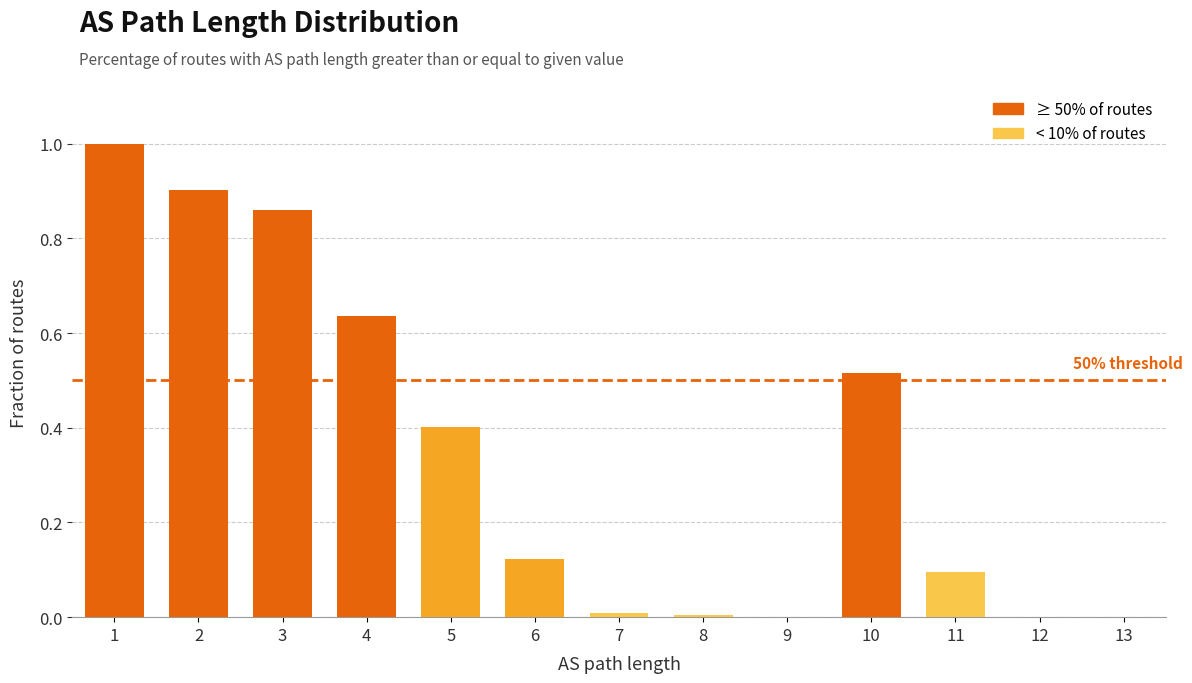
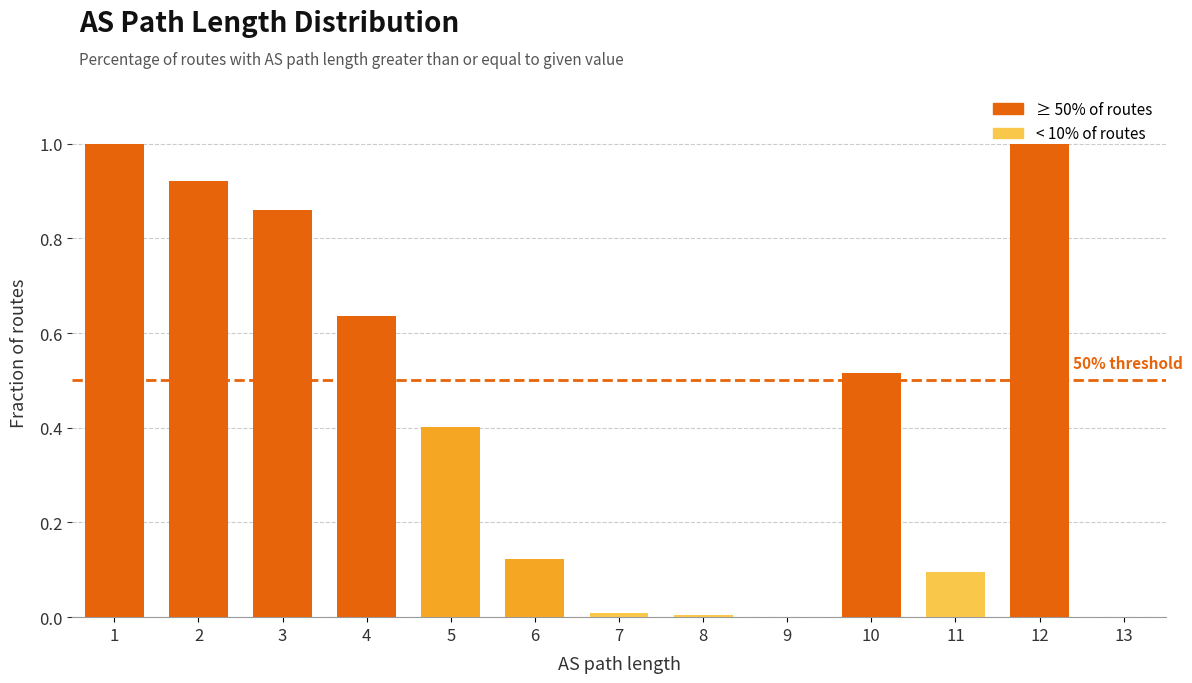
  {
    "1": 1.00,
-   "2": 0.90,
+   "2": 0.92,
    "3": 0.86,
    "4": 0.64,
    "5": 0.40,
    "6": 0.12,
    "7": 0.01,
    "8": 0.01,
    "10": 0.52,
    "11": 0.10,
-   "12": 0
+   "12": 1
  }
